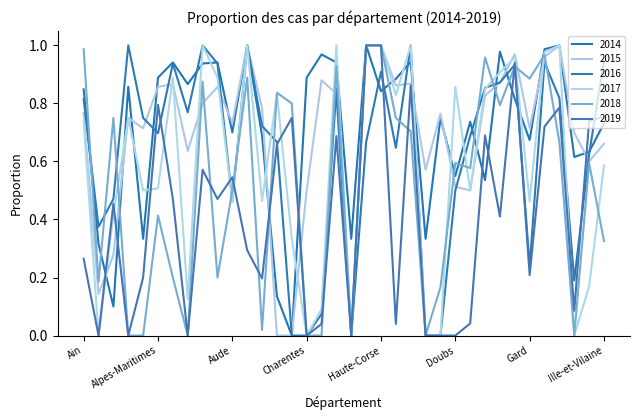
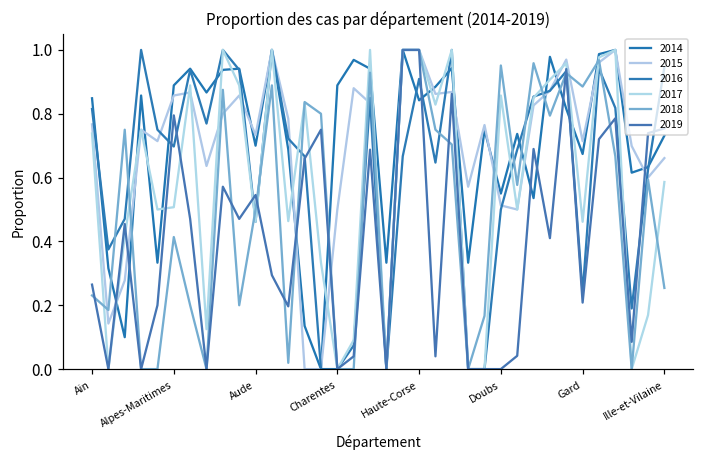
  {
    "2018": {
-     "Ain": 0.99,
+     "Ain": 0.23,
      "Alpes-Maritimes": 0.41,
      "Aude": 0.50,
-     "Doubs": 0.59,
+     "Doubs": 0.95,
      "Gard": 0.89,
-     "Ille-et-Vilaine": 0.33
+     "Ille-et-Vilaine": 0.25
    }
  }
